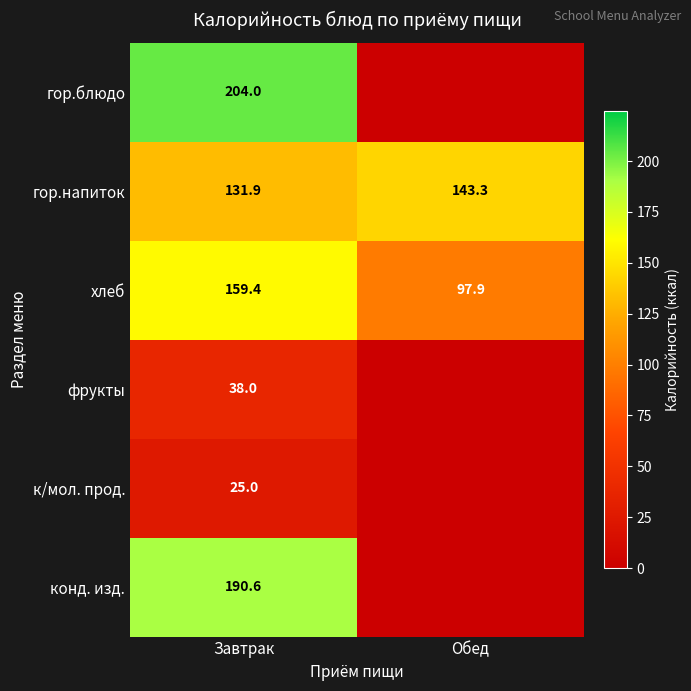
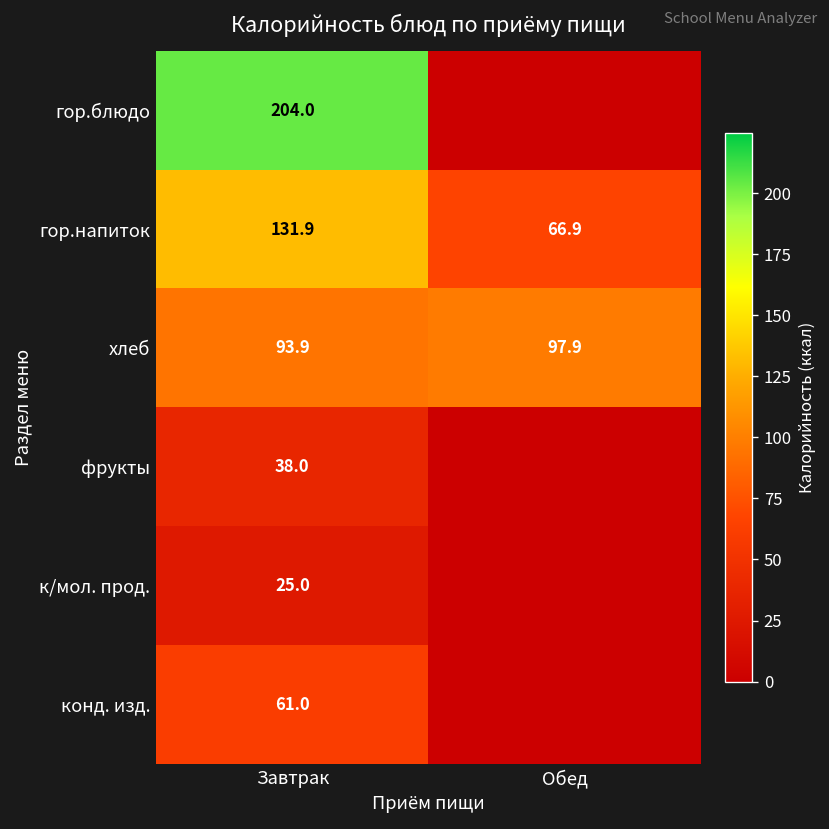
  {
    "гор.блюдо": {
      "Завтрак": 204.0
    },
    "гор.напиток": {
      "Завтрак": 131.9,
-     "Обед": 143.3
+     "Обед": 66.9
    },
    "хлеб": {
-     "Завтрак": 159.4,
+     "Завтрак": 93.9,
      "Обед": 97.9
    },
    "фрукты": {
      "Завтрак": 38.0
    },
    "к/мол. прод.": {
      "Завтрак": 25.0
    },
    "конд. изд.": {
-     "Завтрак": 190.6
+     "Завтрак": 61.0
    }
  }
